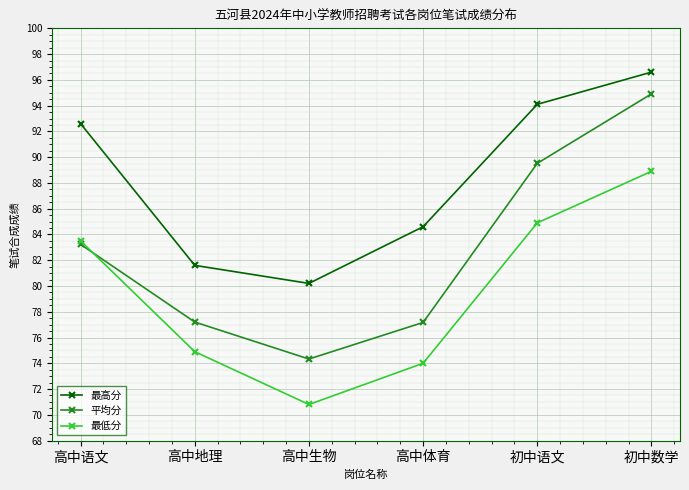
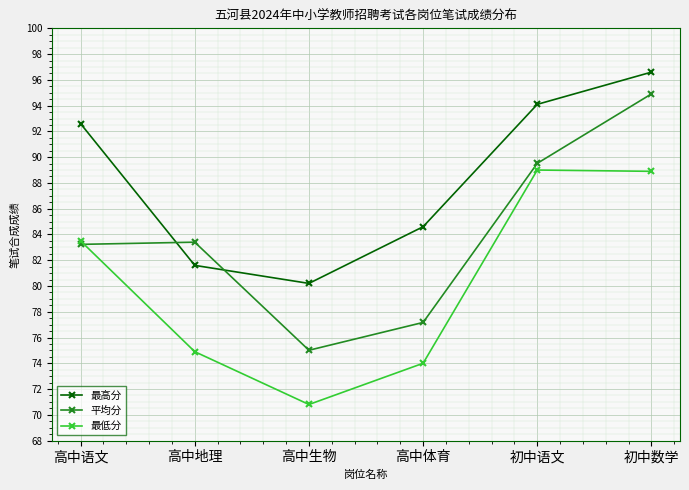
  {
    "最高分": {
      "高中语文": 92.6,
      "高中地理": 81.6,
      "高中生物": 80.2,
      "高中体育": 84.6,
      "初中语文": 94.1,
      "初中数学": 96.6
    },
    "平均分": {
      "高中语文": 83.2,
-     "高中地理": 77.2,
-     "高中生物": 74.3,
+     "高中地理": 83.4,
+     "高中生物": 75.0,
      "高中体育": 77.2,
      "初中语文": 89.5,
      "初中数学": 94.9
    },
    "最低分": {
      "高中语文": 83.5,
      "高中地理": 74.9,
      "高中生物": 70.8,
      "高中体育": 74.0,
-     "初中语文": 84.9,
+     "初中语文": 89.0,
      "初中数学": 88.9
    }
  }
